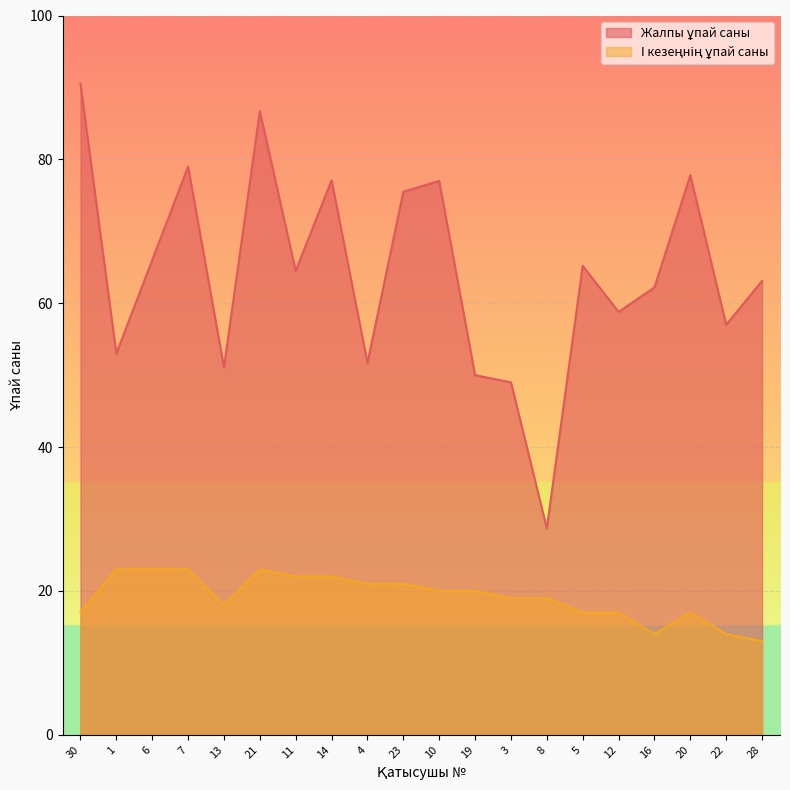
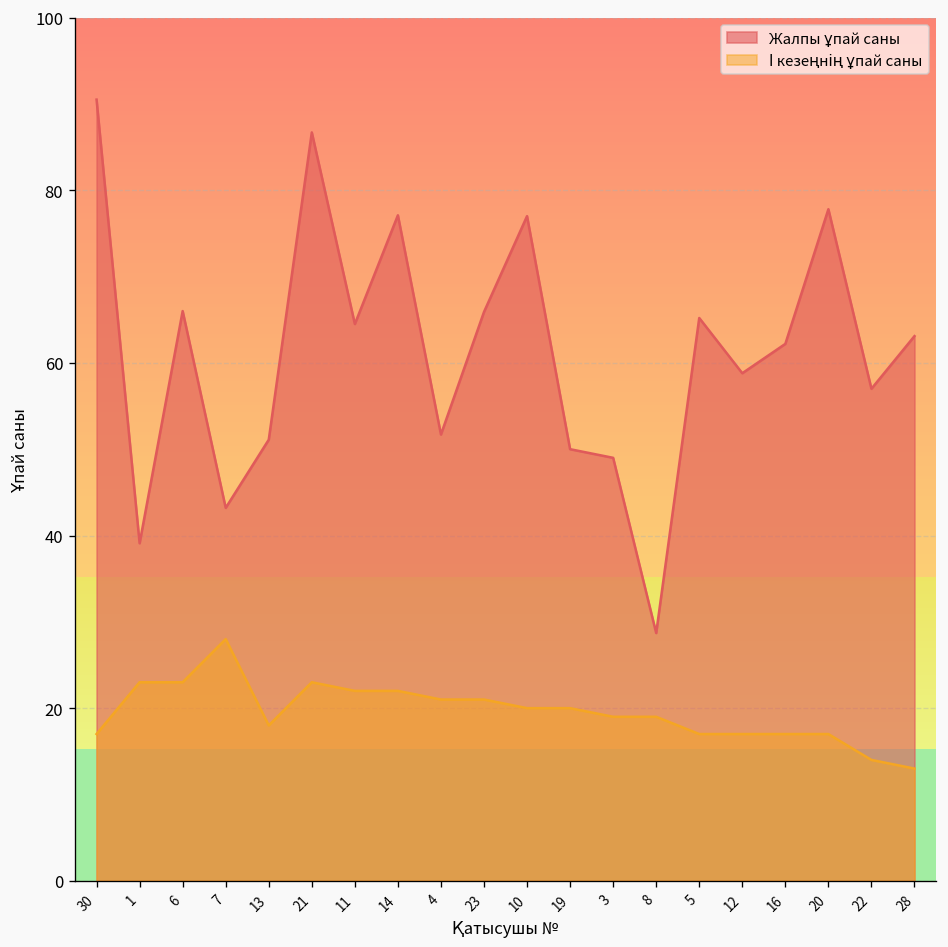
  {
    "Жалпы ұпай саны": {
      "30": 91,
-     "1": 53,
+     "1": 39,
      "6": 66,
-     "7": 79,
+     "7": 43,
      "13": 51,
      "21": 87,
      "11": 65,
      "14": 77,
      "4": 52,
-     "23": 76,
+     "23": 66,
      "10": 77,
      "19": 50,
      "3": 49,
      "8": 29,
      "5": 65,
      "12": 59,
      "16": 62,
      "20": 78,
      "22": 57,
      "28": 63
    },
    "І кезеңнің ұпай саны": {
      "30": 17,
      "1": 23,
      "6": 23,
-     "7": 23,
+     "7": 28,
      "13": 18,
      "21": 23,
      "11": 22,
      "14": 22,
      "4": 21,
      "23": 21,
      "10": 20,
      "19": 20,
      "3": 19,
      "8": 19,
      "5": 17,
      "12": 17,
-     "16": 14,
+     "16": 17,
      "20": 17,
      "22": 14,
      "28": 13
    }
  }
